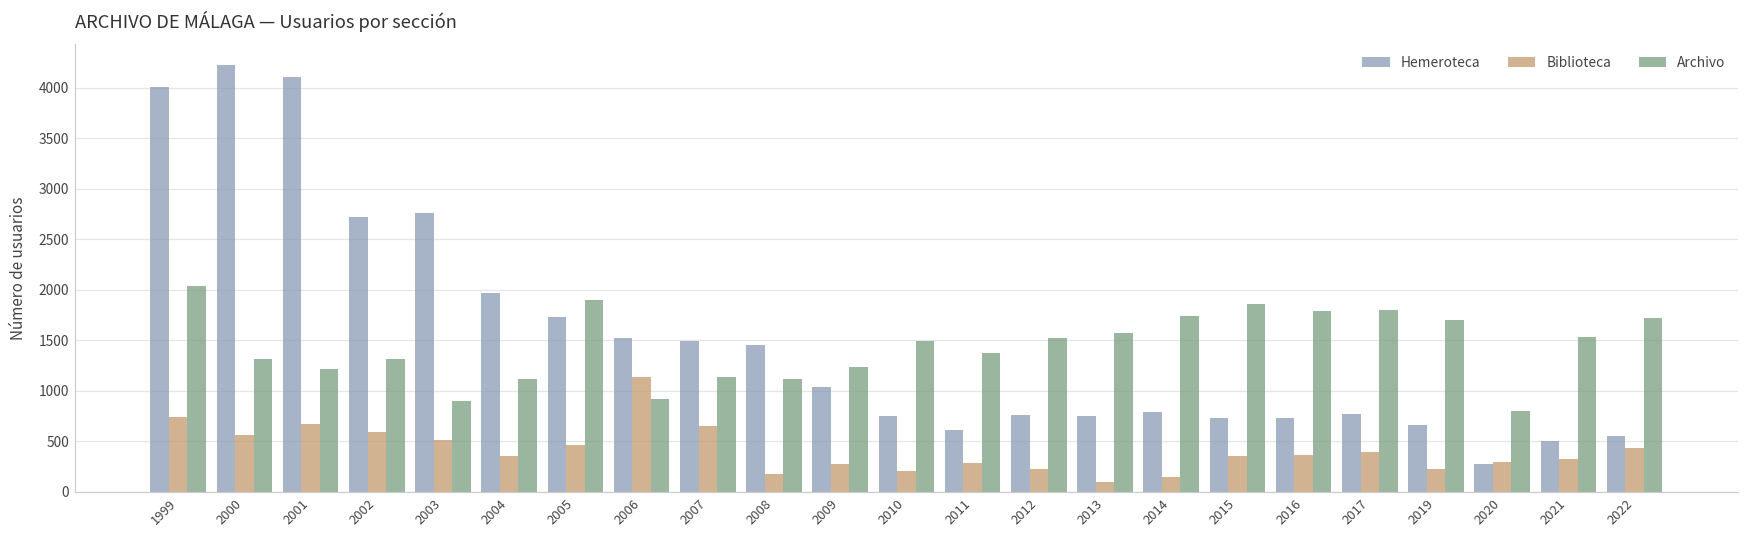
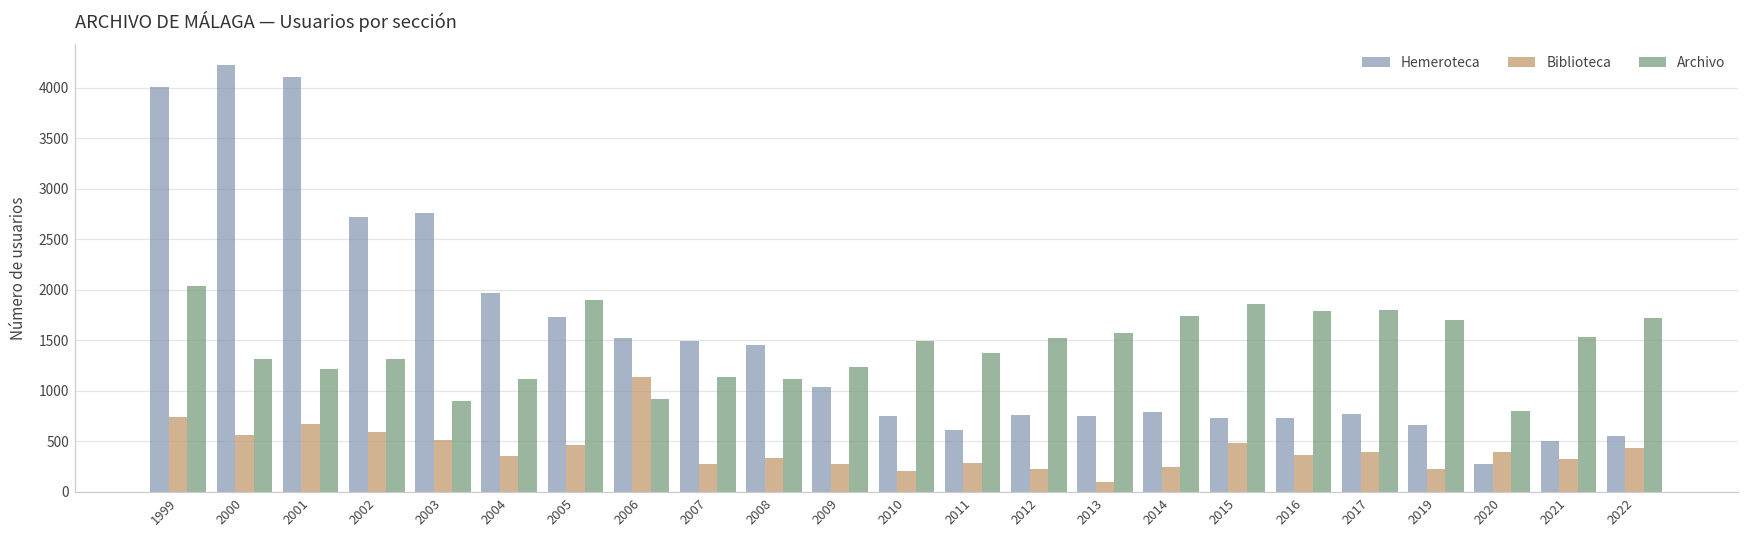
  {
    "Biblioteca": {
      "1999": 700,
      "2000": 600,
      "2001": 700,
      "2002": 600,
      "2003": 500,
      "2004": 400,
      "2005": 500,
      "2006": 1100,
-     "2007": 700,
-     "2008": 200,
+     "2007": 300,
+     "2008": 300,
      "2009": 300,
      "2010": 200,
      "2011": 300,
      "2012": 200,
      "2013": 100,
-     "2014": 150,
-     "2015": 400,
+     "2014": 250,
+     "2015": 500,
      "2016": 400,
      "2017": 400,
      "2019": 200,
-     "2020": 300,
+     "2020": 400,
      "2021": 300,
      "2022": 400
    }
  }
